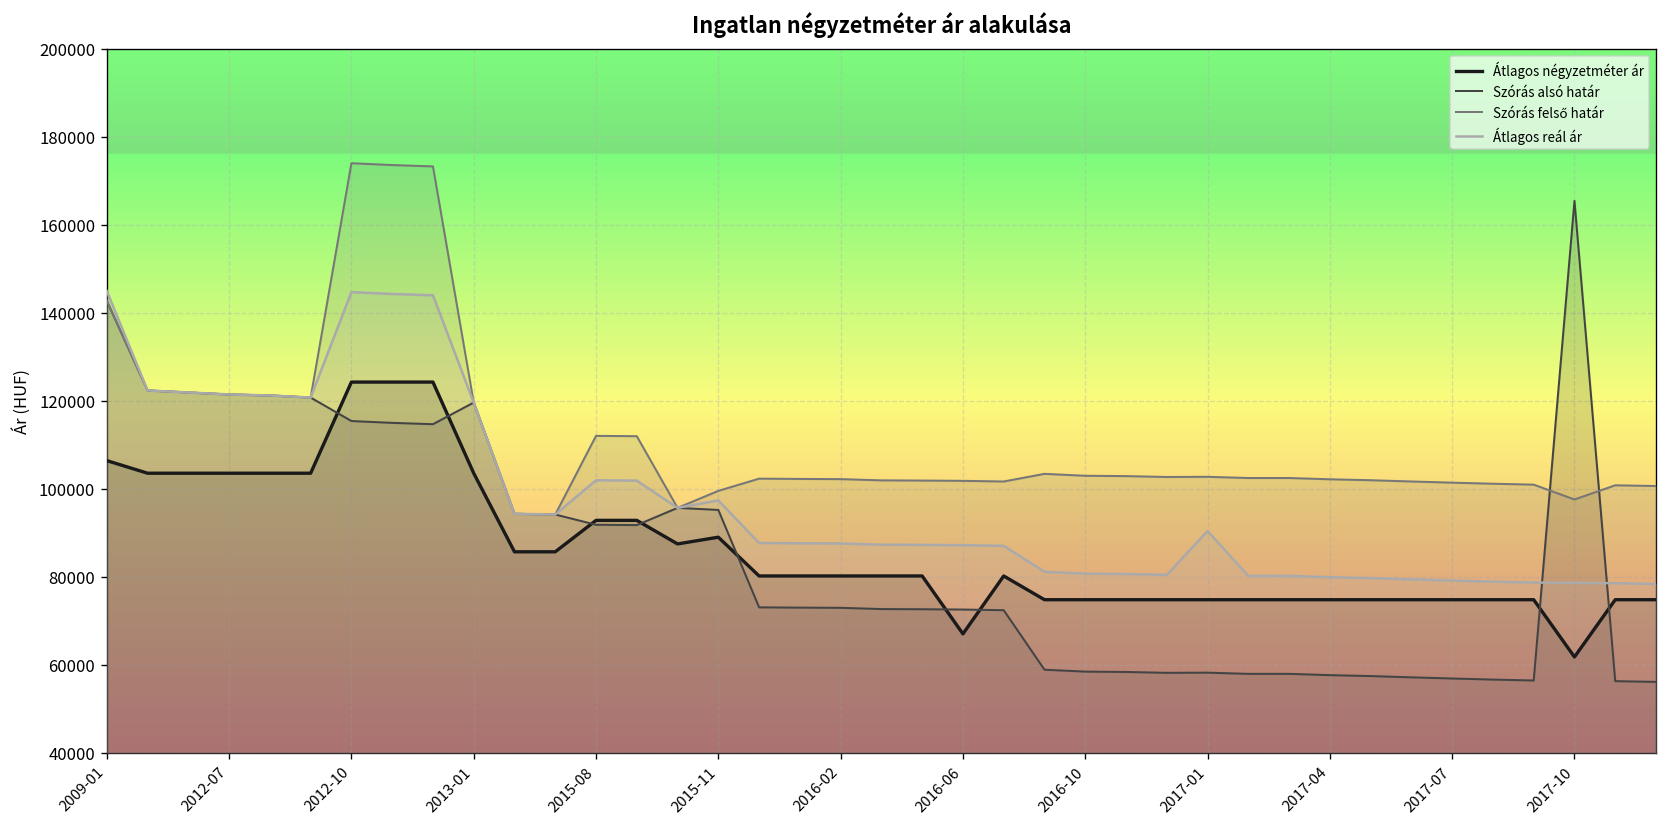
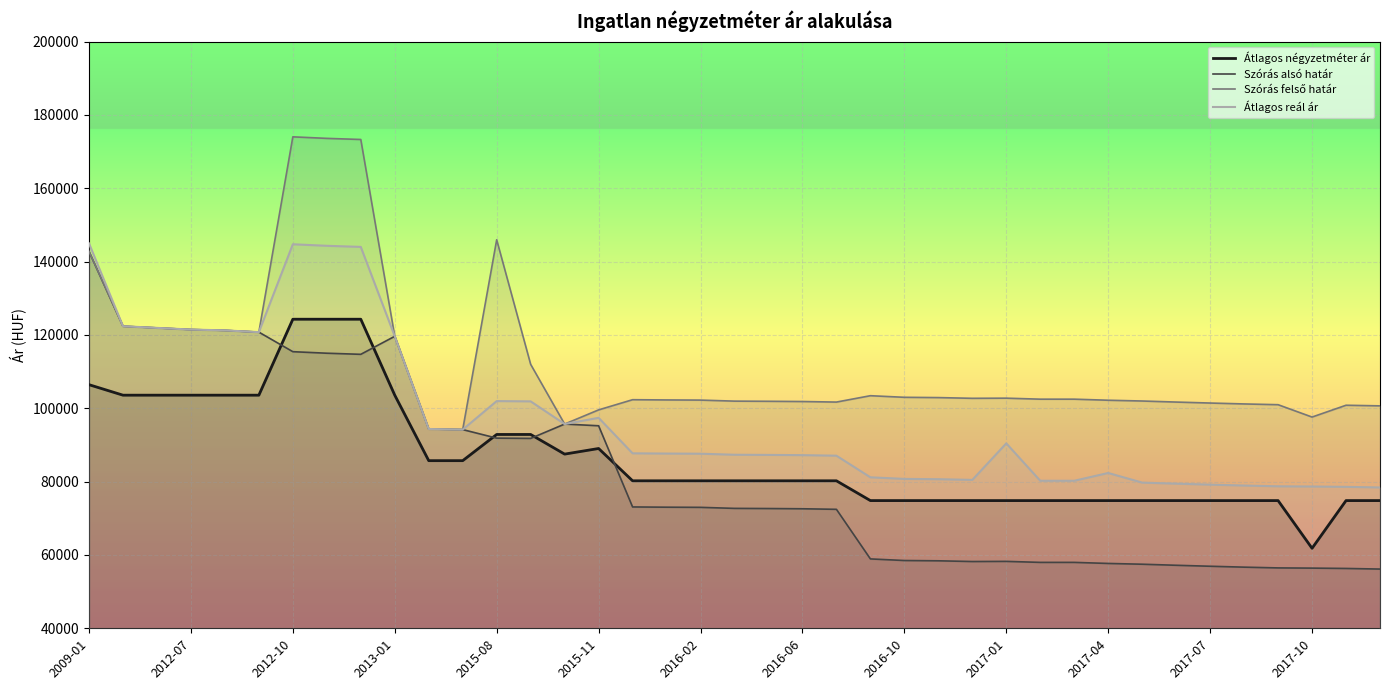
  {
    "Átlagos négyzetméter ár": {
      "2009-01": 106000,
      "2012-07": 104000,
      "2012-10": 124000,
      "2013-01": 104000,
      "2015-08": 93000,
      "2015-11": 89000,
      "2016-02": 80000,
-     "2016-06": 67000,
+     "2016-06": 80000,
      "2016-10": 75000,
      "2017-01": 75000,
      "2017-04": 75000,
      "2017-07": 75000,
      "2017-10": 62000
    },
    "Szórás alsó határ": {
      "2012-10": 115000,
      "2015-08": 92000,
      "2015-11": 95000,
      "2016-02": 73000,
      "2016-06": 73000,
      "2016-10": 58000,
      "2017-01": 58000,
      "2017-04": 58000,
      "2017-07": 57000,
-     "2017-10": 165000
+     "2017-10": 56000
    },
    "Szórás felső határ": {
      "2012-10": 174000,
-     "2015-08": 112000,
+     "2015-08": 146000,
      "2015-11": 100000,
      "2016-02": 102000,
      "2016-06": 102000,
      "2016-10": 103000,
      "2017-01": 103000,
      "2017-04": 102000,
      "2017-07": 101000,
      "2017-10": 98000
    },
    "Átlagos reál ár": {
      "2009-01": 145000,
      "2012-10": 145000,
      "2015-08": 102000,
      "2015-11": 97000,
      "2016-02": 88000,
      "2016-06": 87000,
      "2016-10": 81000,
      "2017-01": 90000,
-     "2017-04": 80000,
+     "2017-04": 82000,
      "2017-07": 79000,
      "2017-10": 79000
    }
  }
